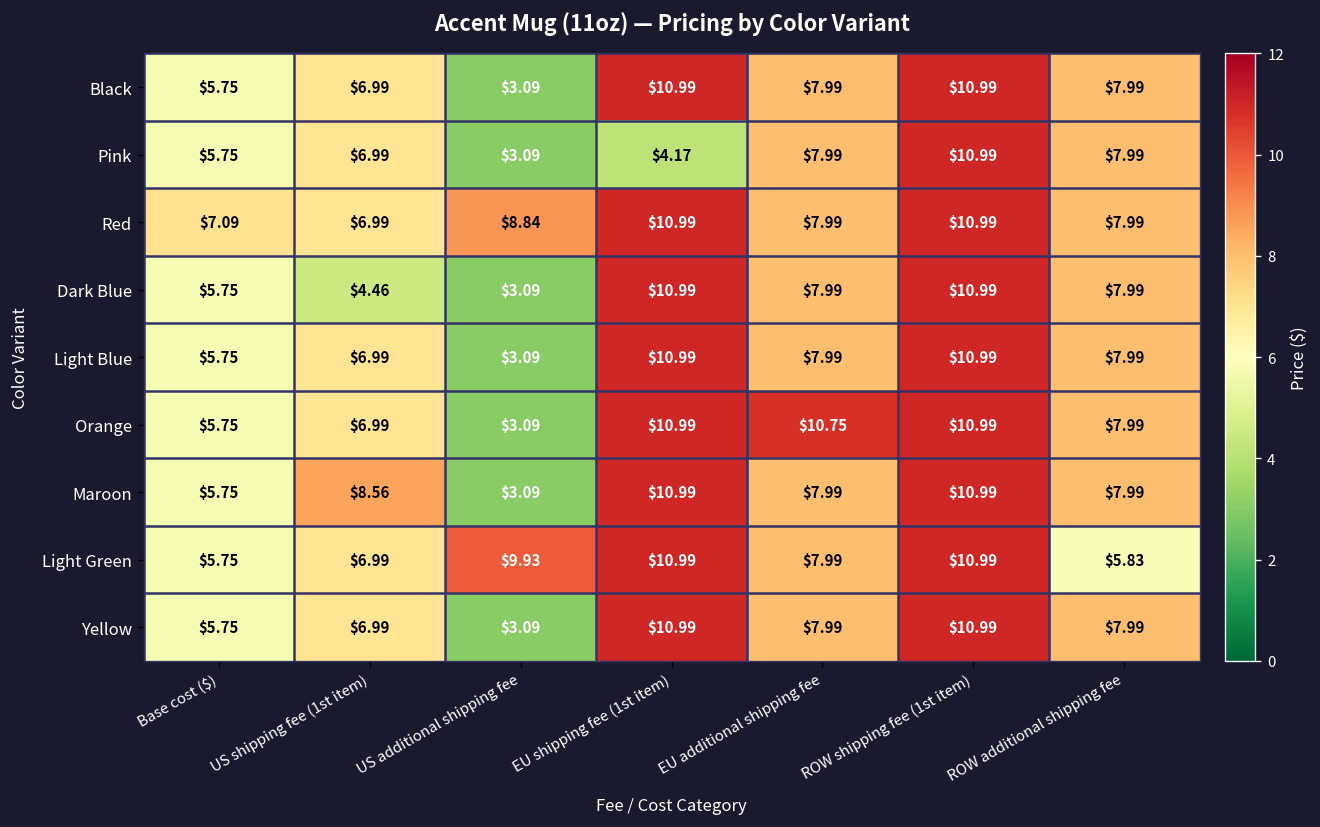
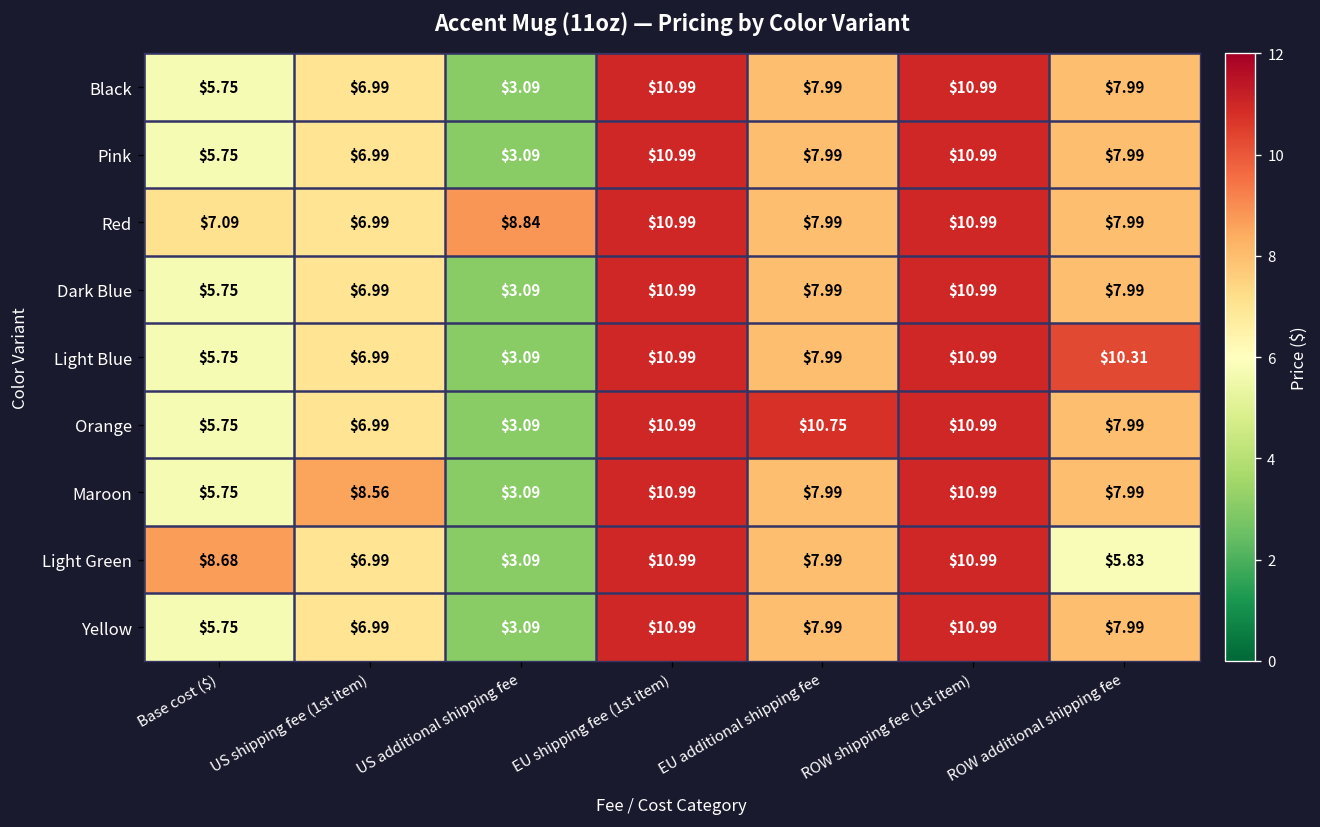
  {
    "Black": {
      "Base cost ($)": "$5.75",
      "US shipping fee (1st item)": "$6.99",
      "US additional shipping fee": "$3.09",
      "EU shipping fee (1st item)": "$10.99",
      "EU additional shipping fee": "$7.99",
      "ROW shipping fee (1st item)": "$10.99",
      "ROW additional shipping fee": "$7.99"
    },
    "Pink": {
      "Base cost ($)": "$5.75",
      "US shipping fee (1st item)": "$6.99",
      "US additional shipping fee": "$3.09",
-     "EU shipping fee (1st item)": "$4.17",
+     "EU shipping fee (1st item)": "$10.99",
      "EU additional shipping fee": "$7.99",
      "ROW shipping fee (1st item)": "$10.99",
      "ROW additional shipping fee": "$7.99"
    },
    "Red": {
      "Base cost ($)": "$7.09",
      "US shipping fee (1st item)": "$6.99",
      "US additional shipping fee": "$8.84",
      "EU shipping fee (1st item)": "$10.99",
      "EU additional shipping fee": "$7.99",
      "ROW shipping fee (1st item)": "$10.99",
      "ROW additional shipping fee": "$7.99"
    },
    "Dark Blue": {
      "Base cost ($)": "$5.75",
-     "US shipping fee (1st item)": "$4.46",
+     "US shipping fee (1st item)": "$6.99",
      "US additional shipping fee": "$3.09",
      "EU shipping fee (1st item)": "$10.99",
      "EU additional shipping fee": "$7.99",
      "ROW shipping fee (1st item)": "$10.99",
      "ROW additional shipping fee": "$7.99"
    },
    "Light Blue": {
      "Base cost ($)": "$5.75",
      "US shipping fee (1st item)": "$6.99",
      "US additional shipping fee": "$3.09",
      "EU shipping fee (1st item)": "$10.99",
      "EU additional shipping fee": "$7.99",
      "ROW shipping fee (1st item)": "$10.99",
-     "ROW additional shipping fee": "$7.99"
+     "ROW additional shipping fee": "$10.31"
    },
    "Orange": {
      "Base cost ($)": "$5.75",
      "US shipping fee (1st item)": "$6.99",
      "US additional shipping fee": "$3.09",
      "EU shipping fee (1st item)": "$10.99",
      "EU additional shipping fee": "$10.75",
      "ROW shipping fee (1st item)": "$10.99",
      "ROW additional shipping fee": "$7.99"
    },
    "Maroon": {
      "Base cost ($)": "$5.75",
      "US shipping fee (1st item)": "$8.56",
      "US additional shipping fee": "$3.09",
      "EU shipping fee (1st item)": "$10.99",
      "EU additional shipping fee": "$7.99",
      "ROW shipping fee (1st item)": "$10.99",
      "ROW additional shipping fee": "$7.99"
    },
    "Light Green": {
-     "Base cost ($)": "$5.75",
+     "Base cost ($)": "$8.68",
      "US shipping fee (1st item)": "$6.99",
-     "US additional shipping fee": "$9.93",
+     "US additional shipping fee": "$3.09",
      "EU shipping fee (1st item)": "$10.99",
      "EU additional shipping fee": "$7.99",
      "ROW shipping fee (1st item)": "$10.99",
      "ROW additional shipping fee": "$5.83"
    },
    "Yellow": {
      "Base cost ($)": "$5.75",
      "US shipping fee (1st item)": "$6.99",
      "US additional shipping fee": "$3.09",
      "EU shipping fee (1st item)": "$10.99",
      "EU additional shipping fee": "$7.99",
      "ROW shipping fee (1st item)": "$10.99",
      "ROW additional shipping fee": "$7.99"
    }
  }
